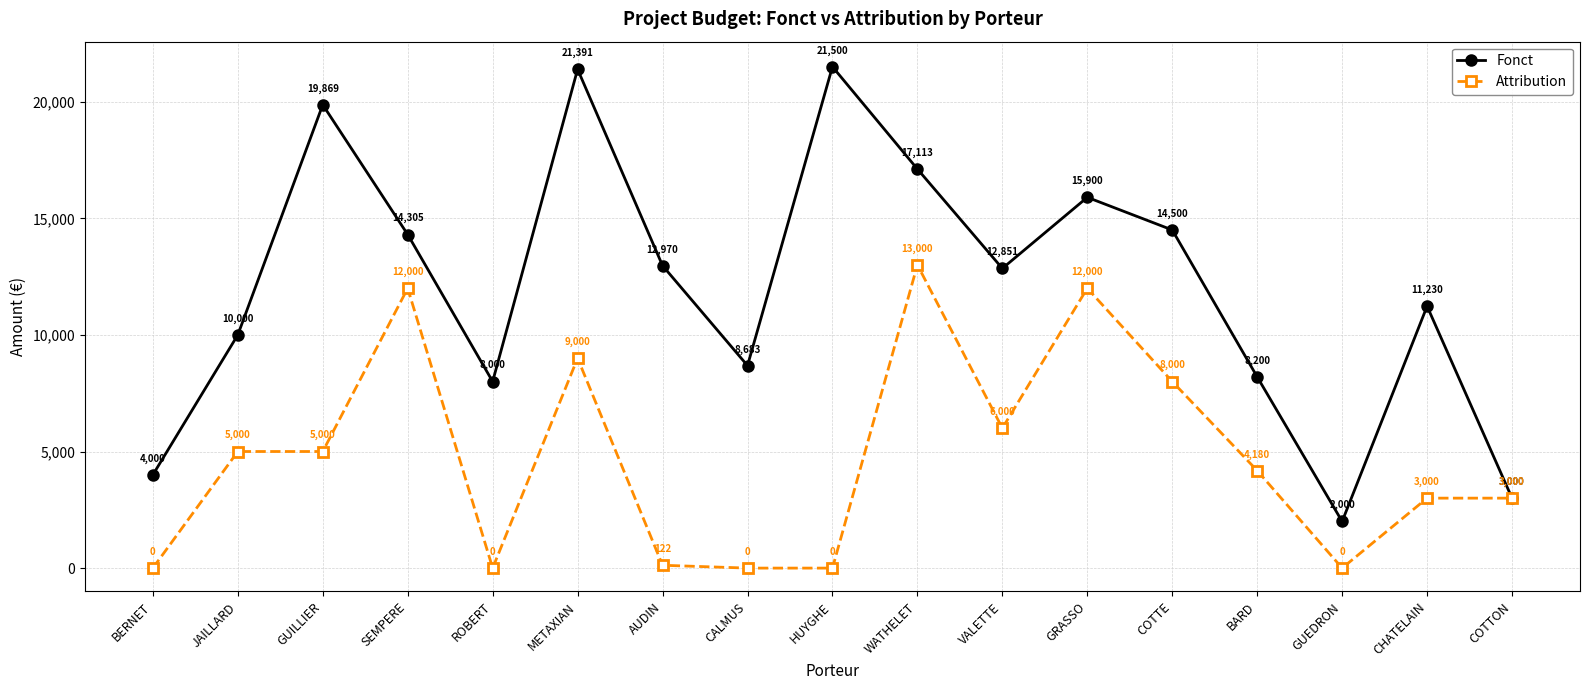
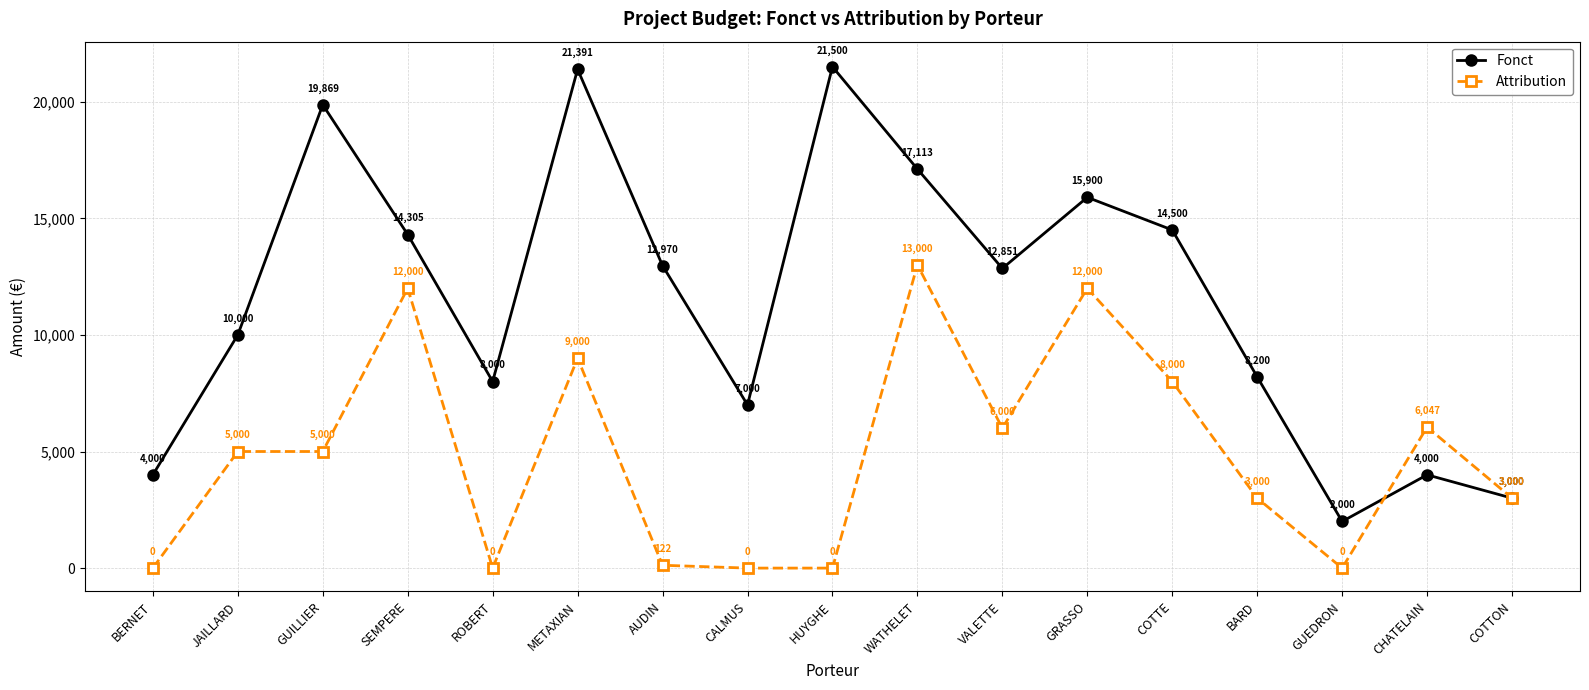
  {
    "Fonct": {
      "BERNET": "4,000",
      "JAILLARD": "10,000",
      "GUILLIER": "19,869",
      "SEMPERE": "14,305",
      "ROBERT": "8,000",
      "METAXIAN": "21,391",
      "AUDIN": "12,970",
-     "CALMUS": "8,683",
+     "CALMUS": "7,000",
      "HUYGHE": "21,500",
      "WATHELET": "17,113",
      "VALETTE": "12,851",
      "GRASSO": "15,900",
      "COTTE": "14,500",
      "BARD": "8,200",
      "GUEDRON": "2,000",
-     "CHATELAIN": "11,230"
+     "CHATELAIN": "4,000"
    },
    "Attribution": {
      "BERNET": "0",
      "JAILLARD": "5,000",
      "GUILLIER": "5,000",
      "SEMPERE": "12,000",
      "ROBERT": "0",
      "METAXIAN": "9,000",
      "AUDIN": "122",
      "CALMUS": "0",
      "HUYGHE": "0",
      "WATHELET": "13,000",
      "VALETTE": "6,000",
      "GRASSO": "12,000",
      "COTTE": "8,000",
-     "BARD": "4,180",
+     "BARD": "3,000",
      "GUEDRON": "0",
-     "CHATELAIN": "3,000"
+     "CHATELAIN": "6,047"
    }
  }
